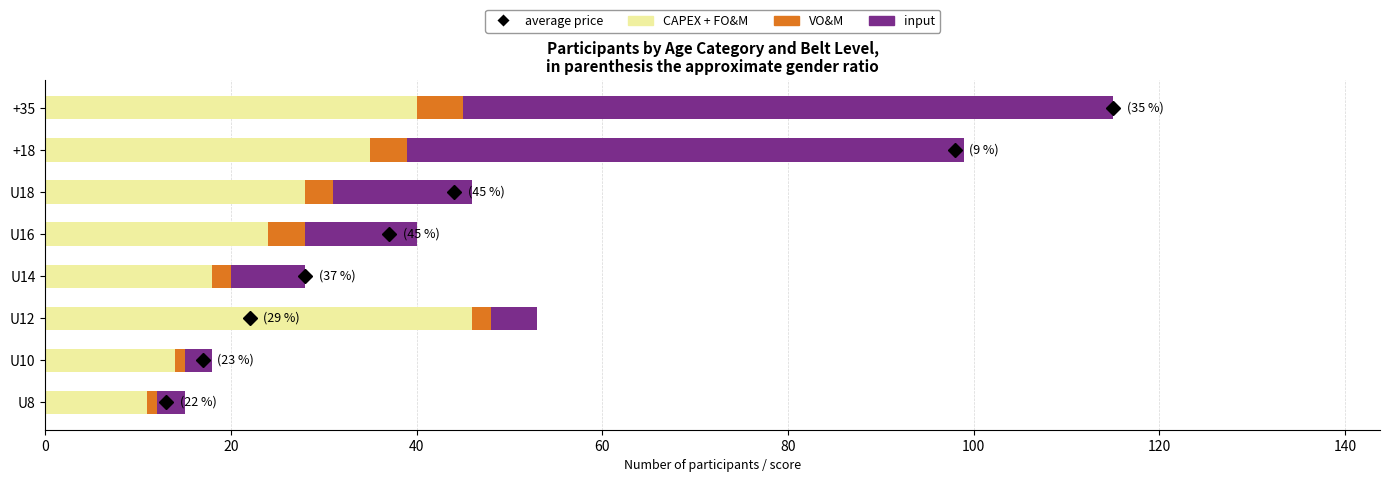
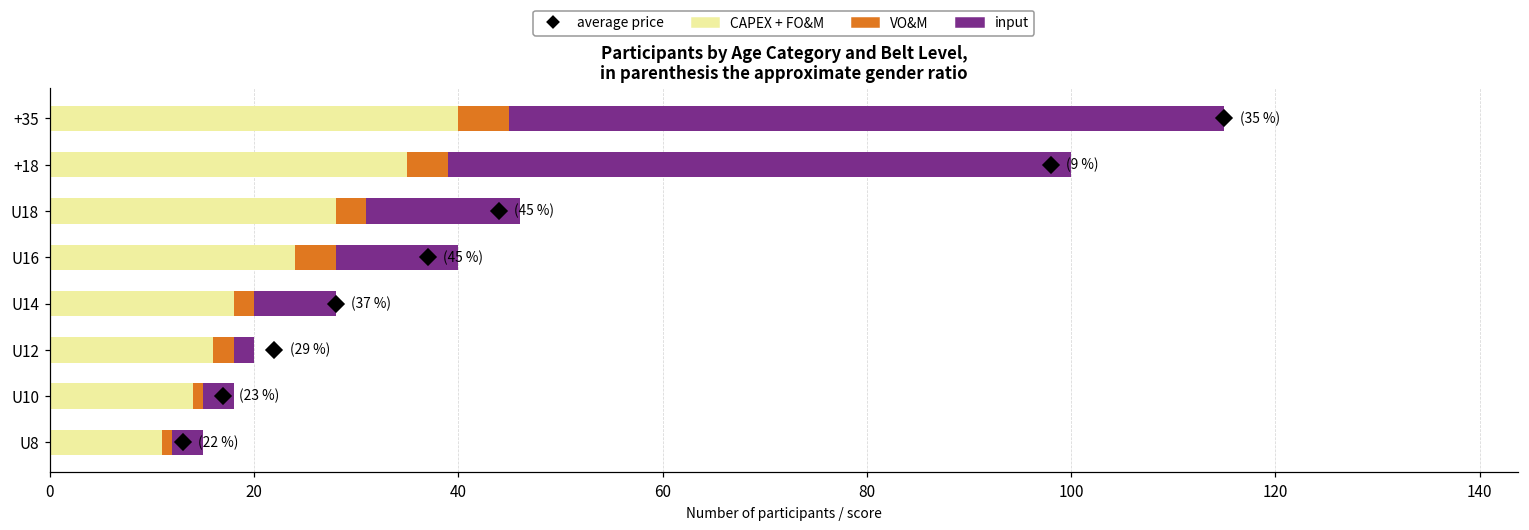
  {
    "CAPEX + FO&M": {
      "+35": 40,
      "+18": 35,
      "U18": 28,
      "U16": 24,
      "U14": 18,
-     "U12": 46,
+     "U12": 16,
      "U10": 14,
      "U8": 11
    },
    "VO&M": {
      "+35": 5,
      "+18": 4,
      "U18": 3,
      "U16": 4,
      "U14": 2,
      "U12": 2,
      "U10": 1,
      "U8": 1
    },
    "input": {
-     "+18": 60,
-     "U12": 5
+     "+18": 61,
+     "U12": 2
    }
  }
